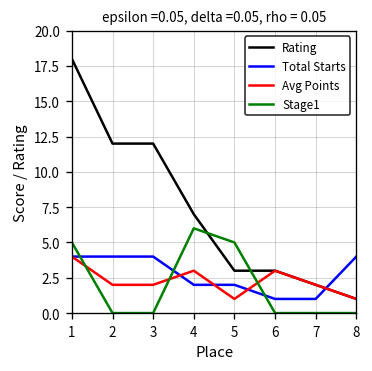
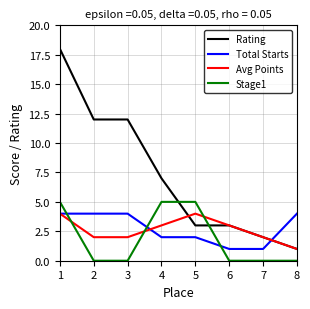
  {
    "Rating": {
      "1": 18,
      "2": 12,
      "3": 12,
      "4": 7,
      "5": 3
    },
    "Total Starts": {
      "2": 4,
      "3": 4,
      "4": 2,
      "5": 2,
      "6": 1,
      "7": 1,
      "8": 4
    },
    "Avg Points": {
      "2": 2,
      "3": 2,
      "4": 3,
-     "5": 1
+     "5": 4
    },
    "Stage1": {
      "1": 5,
      "2": 0,
      "3": 0,
-     "4": 6,
+     "4": 5,
      "5": 5,
      "6": 0,
      "7": 0,
      "8": 0
    }
  }
